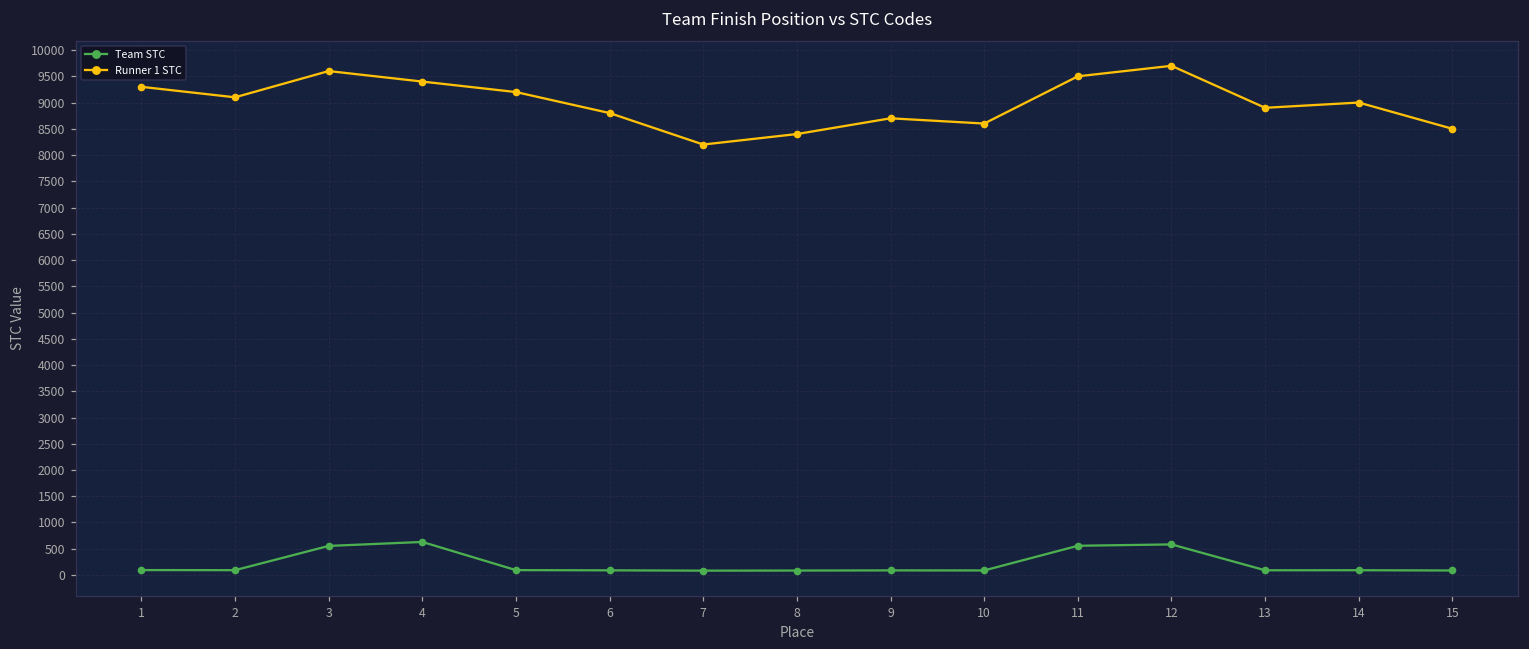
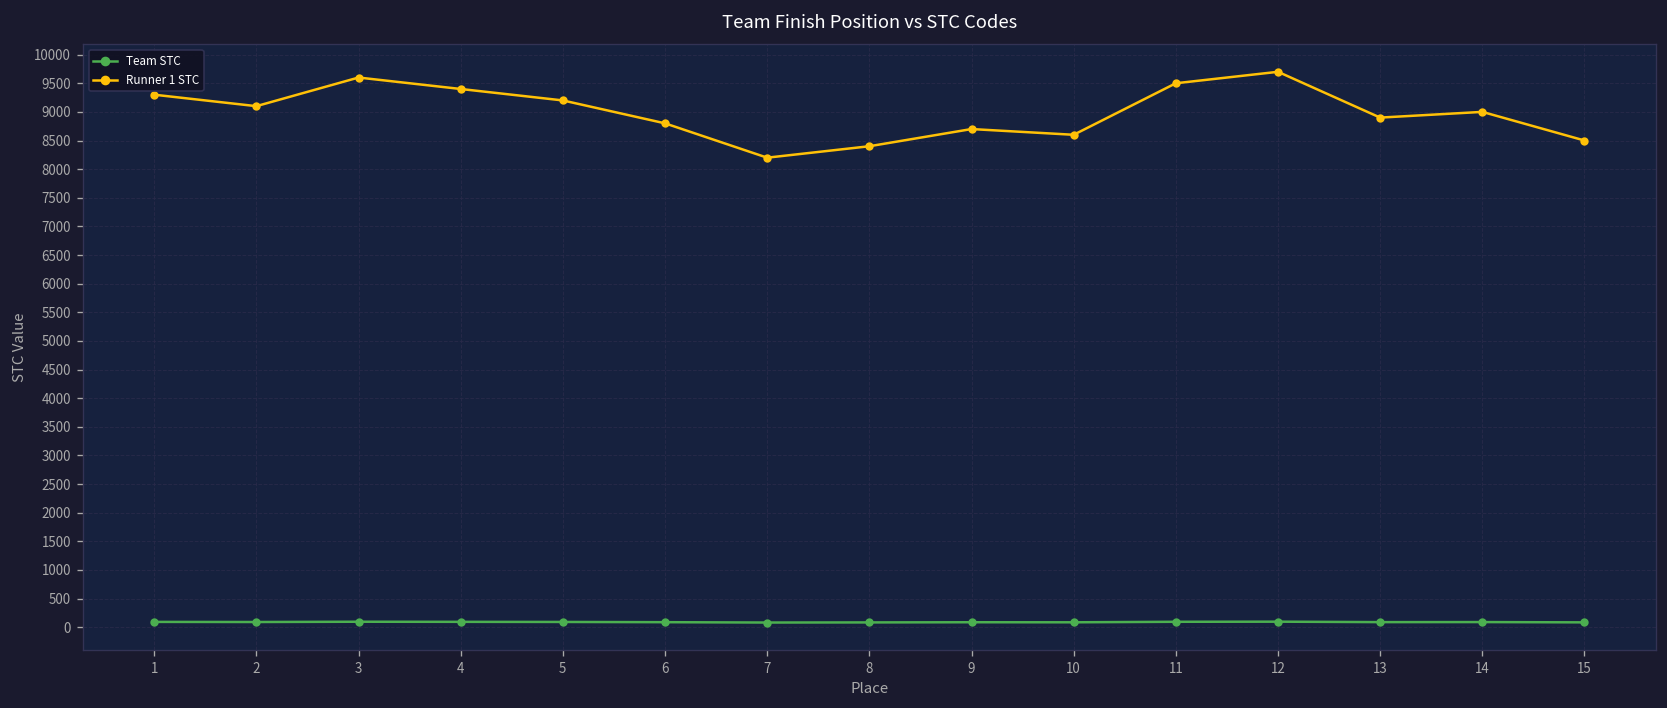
  {
    "Team STC": {
      "1": 100,
      "2": 100,
-     "3": 600,
-     "4": 600,
+     "3": 100,
+     "4": 100,
      "5": 100,
      "6": 100,
      "7": 100,
      "8": 100,
      "9": 100,
      "10": 100,
-     "11": 600,
-     "12": 600,
+     "11": 100,
+     "12": 100,
      "13": 100,
      "14": 100,
      "15": 100
    },
    "Runner 1 STC": {
      "1": 9300,
      "2": 9100,
      "3": 9600,
      "4": 9400,
      "5": 9200,
      "6": 8800,
      "7": 8200,
      "8": 8400,
      "9": 8700,
      "10": 8600,
      "11": 9500,
      "12": 9700,
      "13": 8900,
      "14": 9000,
      "15": 8500
    }
  }
